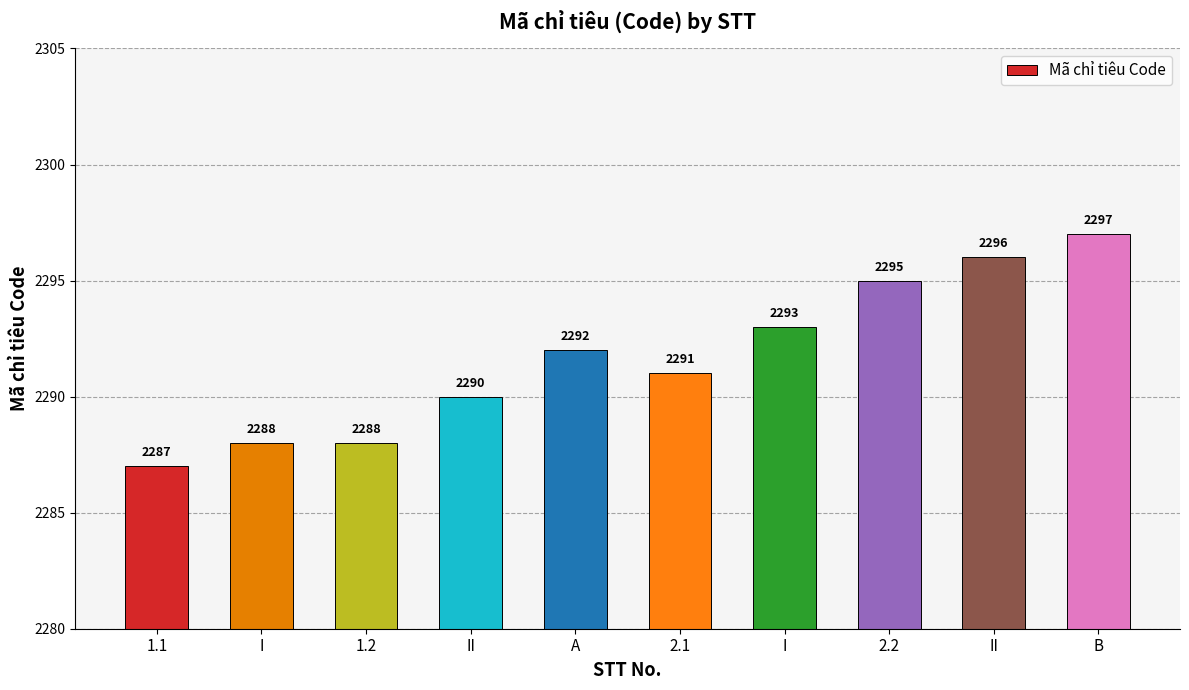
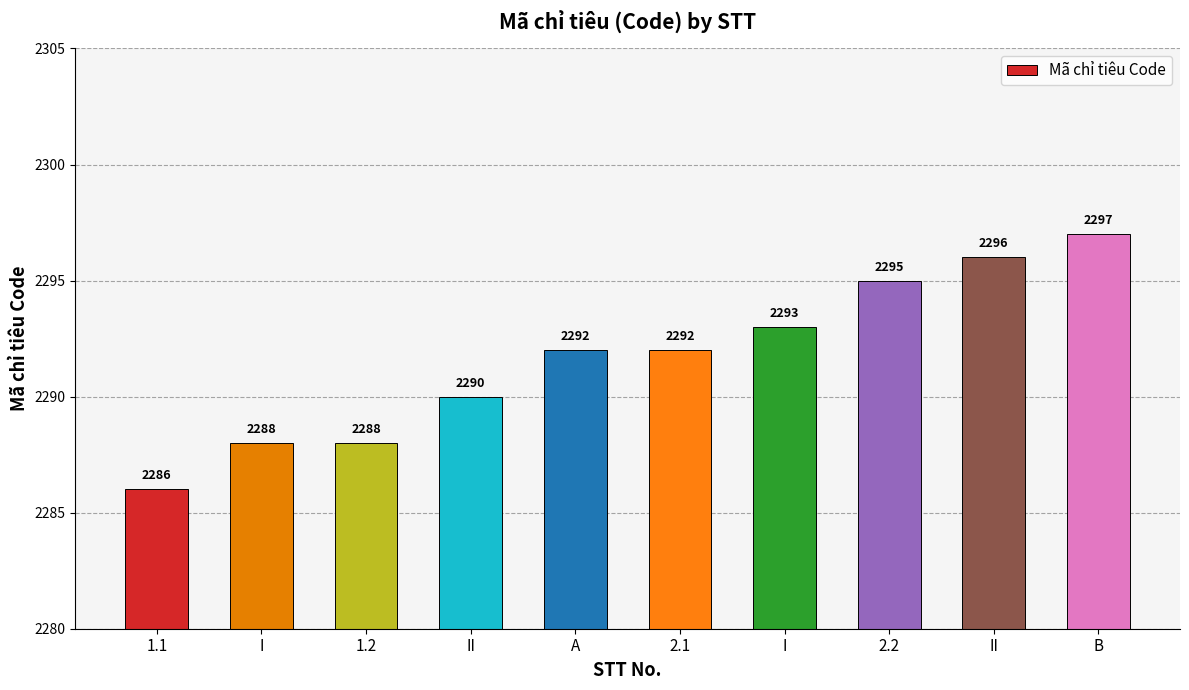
  {
-   "1.1": 2287,
+   "1.1": 2286,
    "1.2": 2288,
    "A": 2292,
-   "2.1": 2291,
+   "2.1": 2292,
    "2.2": 2295,
    "B": 2297
  }
